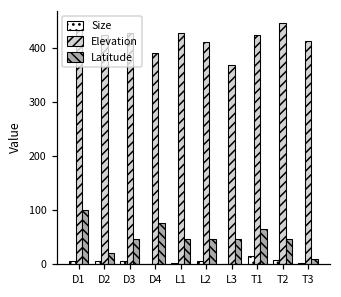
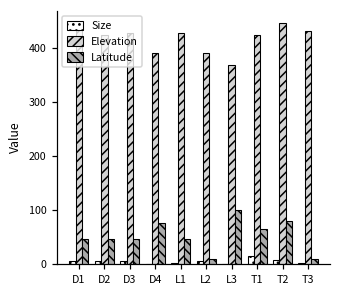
  {
    "Size": {
      "D1": 10,
      "D2": 10,
      "D3": 10,
      "L2": 10,
      "T1": 20,
      "T2": 10
    },
    "Elevation": {
      "D4": 390,
      "L1": 430,
-     "L2": 410,
+     "L2": 390,
      "L3": 370,
      "T1": 420,
      "T2": 450,
-     "T3": 410
+     "T3": 430
    },
    "Latitude": {
-     "D1": 100,
-     "D2": 20,
+     "D1": 50,
+     "D2": 50,
      "D3": 50,
      "D4": 80,
      "L1": 50,
-     "L2": 50,
-     "L3": 50,
+     "L2": 10,
+     "L3": 100,
      "T1": 70,
-     "T2": 50,
+     "T2": 80,
      "T3": 10
    }
  }
